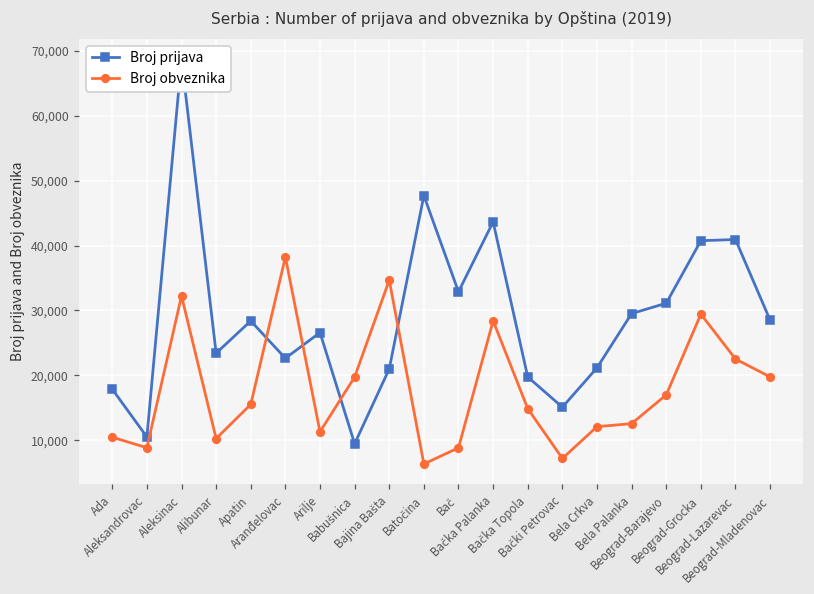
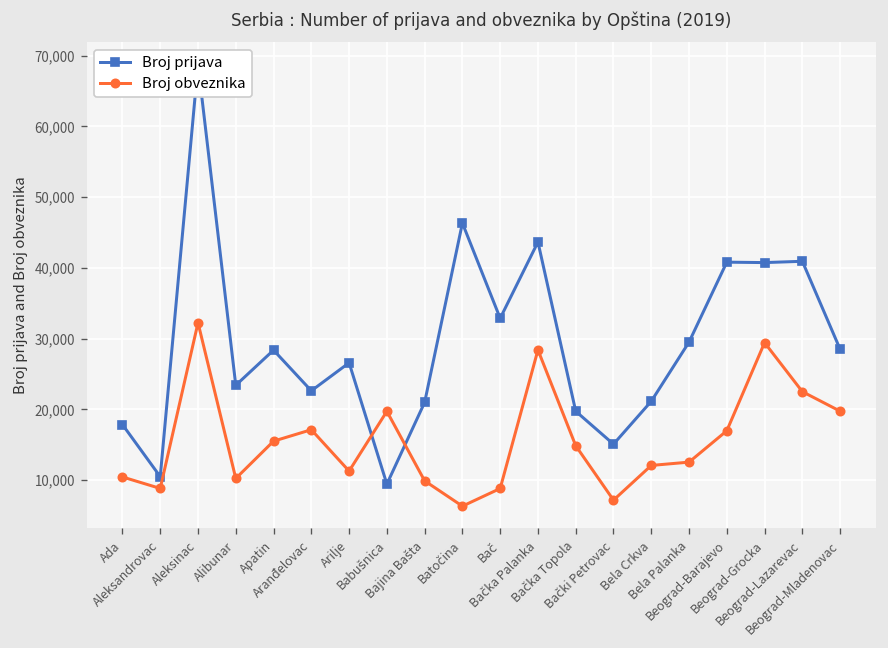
  {
    "Broj prijava": {
      "Ada": "18,000",
      "Aleksandrovac": "10,000",
      "Alibunar": "23,000",
      "Apatin": "28,000",
      "Aranđelovac": "23,000",
      "Arilje": "27,000",
      "Babušnica": "9,000",
      "Bajina Bašta": "21,000",
-     "Batočina": "48,000",
+     "Batočina": "46,000",
      "Bač": "33,000",
      "Bačka Palanka": "44,000",
      "Bačka Topola": "20,000",
      "Bački Petrovac": "15,000",
      "Bela Crkva": "21,000",
      "Bela Palanka": "30,000",
-     "Beograd-Barajevo": "31,000",
+     "Beograd-Barajevo": "41,000",
      "Beograd-Grocka": "41,000",
      "Beograd-Lazarevac": "41,000",
      "Beograd-Mladenovac": "29,000"
    },
    "Broj obveznika": {
      "Ada": "10,000",
      "Aleksandrovac": "9,000",
      "Aleksinac": "32,000",
      "Alibunar": "10,000",
      "Apatin": "16,000",
-     "Aranđelovac": "38,000",
+     "Aranđelovac": "17,000",
      "Arilje": "11,000",
      "Babušnica": "20,000",
-     "Bajina Bašta": "35,000",
+     "Bajina Bašta": "10,000",
      "Batočina": "6,000",
      "Bač": "9,000",
      "Bačka Palanka": "28,000",
      "Bačka Topola": "15,000",
      "Bački Petrovac": "7,000",
      "Bela Crkva": "12,000",
      "Bela Palanka": "13,000",
      "Beograd-Barajevo": "17,000",
      "Beograd-Grocka": "29,000",
      "Beograd-Lazarevac": "23,000",
      "Beograd-Mladenovac": "20,000"
    }
  }
